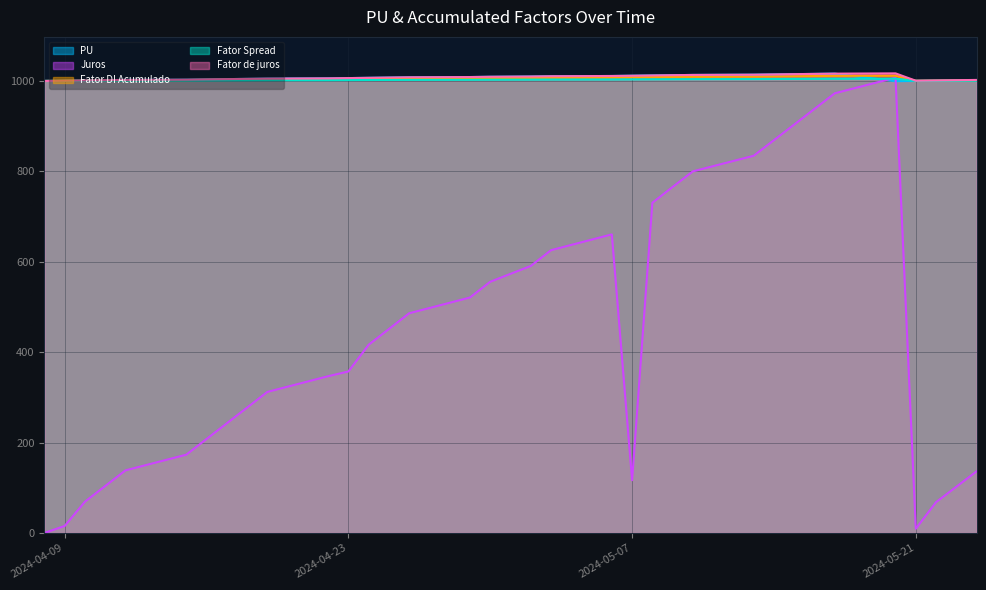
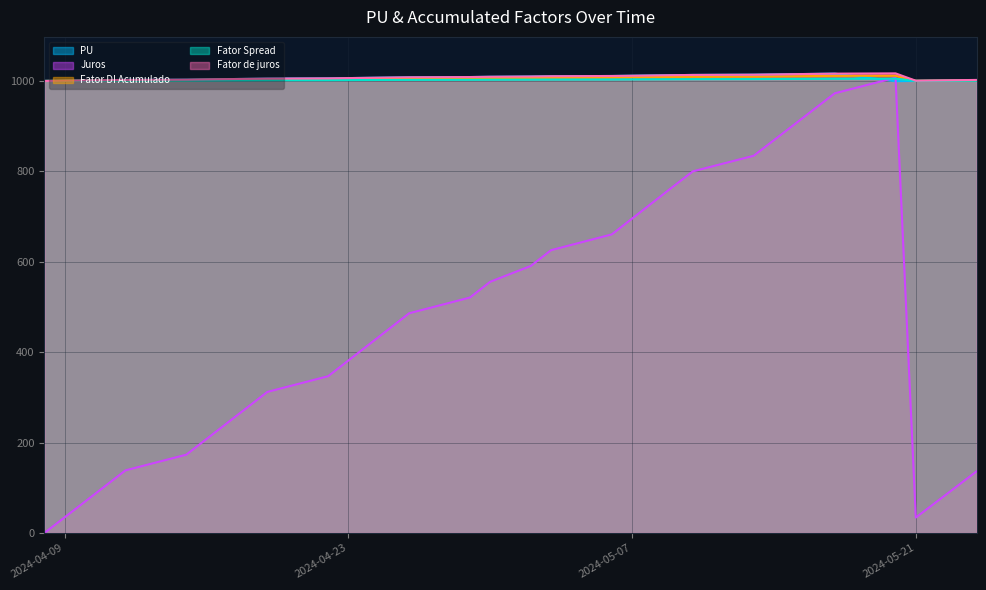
  {
    "Juros": {
-     "2024-04-09": 20,
-     "2024-04-23": 360,
-     "2024-05-07": 120,
-     "2024-05-21": 10
+     "2024-04-09": 30,
+     "2024-04-23": 380,
+     "2024-05-07": 700,
+     "2024-05-21": 30
    }
  }
